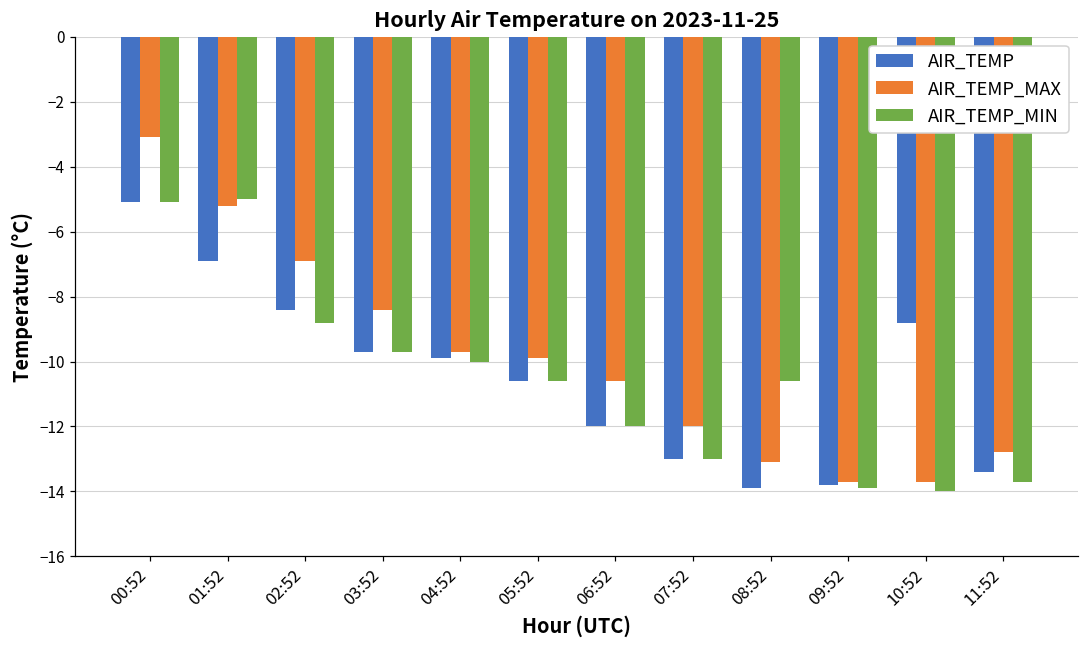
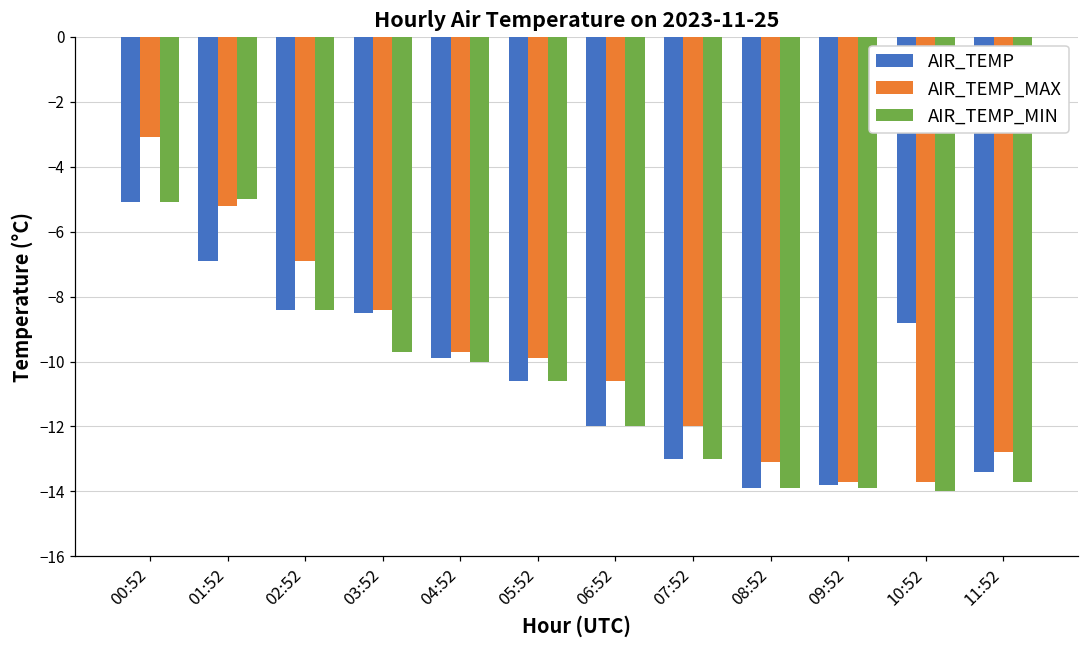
  {
    "AIR_TEMP": {
      "00:52": -5.1,
      "01:52": -6.9,
      "02:52": -8.4,
-     "03:52": -9.7,
+     "03:52": -8.5,
      "04:52": -9.9,
      "05:52": -10.6,
      "06:52": -12.0,
      "07:52": -13.0,
      "08:52": -13.9,
      "09:52": -13.8,
      "10:52": -8.8,
      "11:52": -13.4
    },
    "AIR_TEMP_MAX": {
      "00:52": -3.1,
      "01:52": -5.2,
      "02:52": -6.9,
      "03:52": -8.4,
      "04:52": -9.7,
      "05:52": -9.9,
      "06:52": -10.6,
      "07:52": -12.0,
      "08:52": -13.1,
      "09:52": -13.7,
      "10:52": -13.7,
      "11:52": -12.8
    },
    "AIR_TEMP_MIN": {
      "00:52": -5.1,
      "01:52": -5.0,
-     "02:52": -8.8,
+     "02:52": -8.4,
      "03:52": -9.7,
      "04:52": -10.0,
      "05:52": -10.6,
      "06:52": -12.0,
      "07:52": -13.0,
-     "08:52": -10.6,
+     "08:52": -13.9,
      "09:52": -13.9,
      "10:52": -14.0,
      "11:52": -13.7
    }
  }
